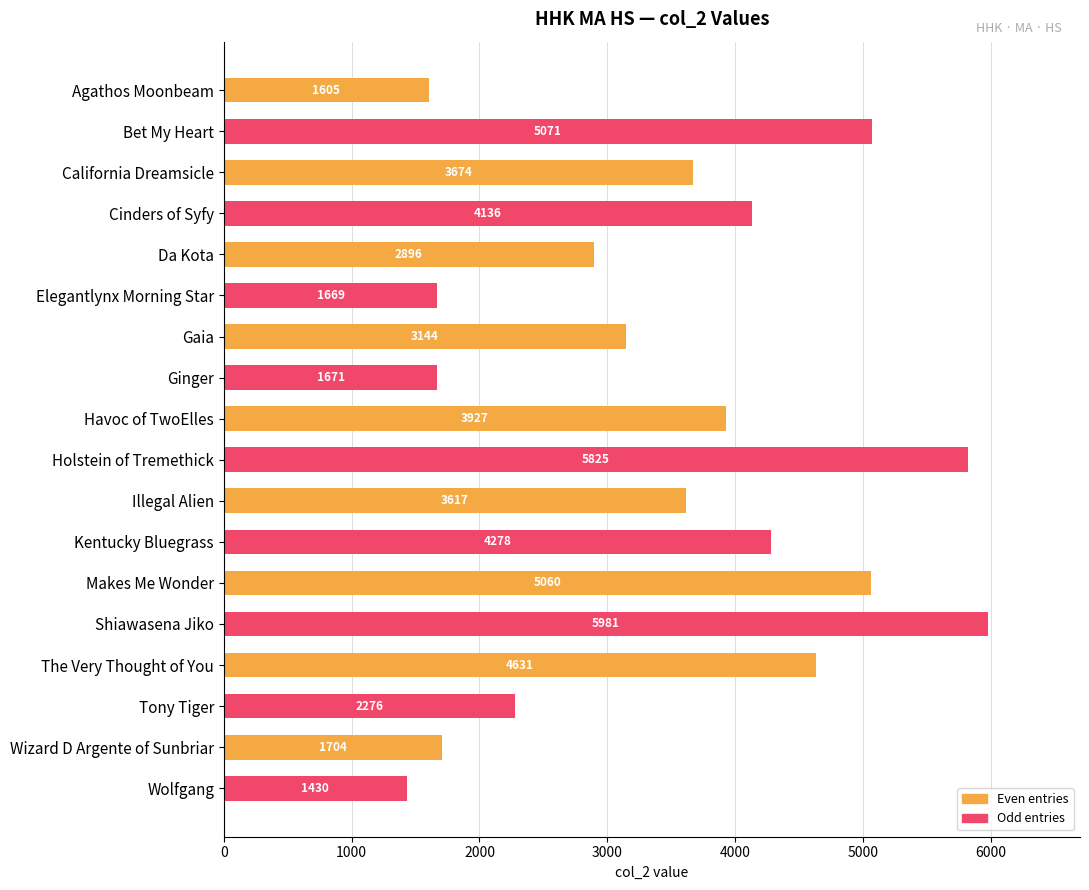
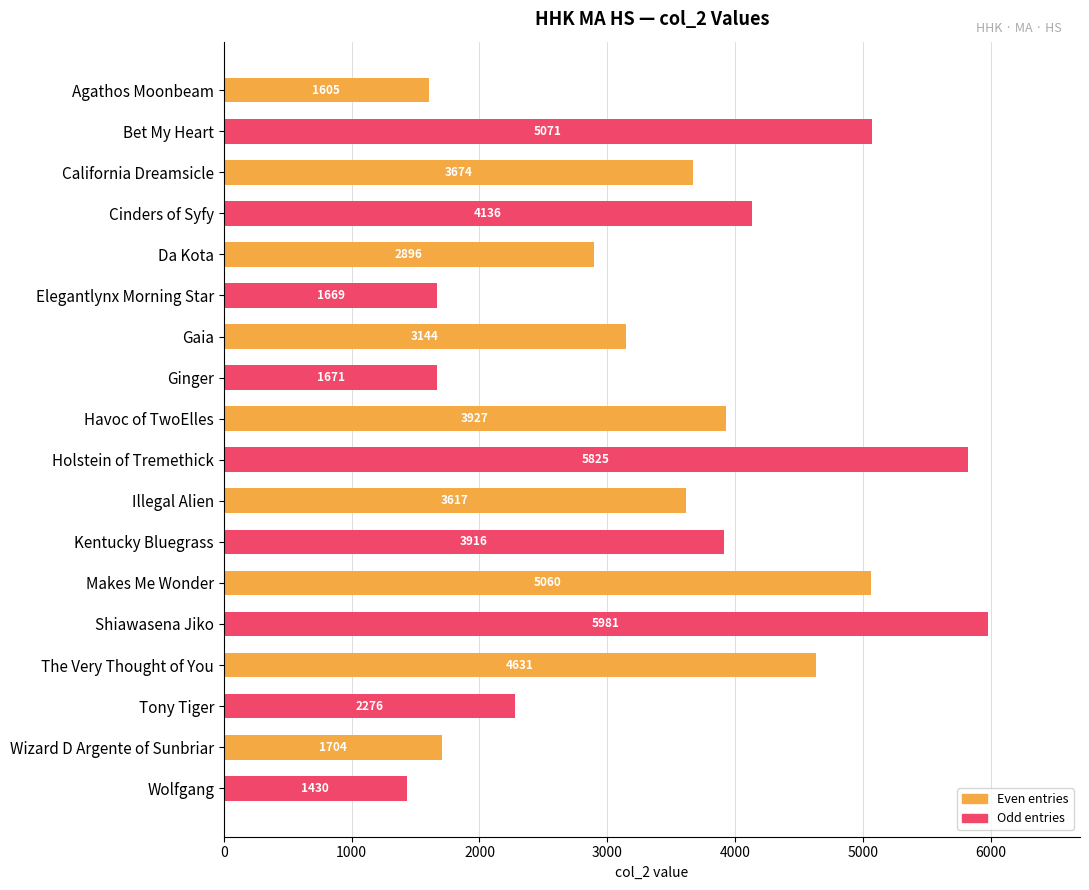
  {
    "Agathos Moonbeam": 1605,
    "Bet My Heart": 5071,
    "California Dreamsicle": 3674,
    "Cinders of Syfy": 4136,
    "Da Kota": 2896,
    "Elegantlynx Morning Star": 1669,
    "Gaia": 3144,
    "Ginger": 1671,
    "Havoc of TwoElles": 3927,
    "Holstein of Tremethick": 5825,
    "Illegal Alien": 3617,
-   "Kentucky Bluegrass": 4278,
+   "Kentucky Bluegrass": 3916,
    "Makes Me Wonder": 5060,
    "Shiawasena Jiko": 5981,
    "The Very Thought of You": 4631,
    "Tony Tiger": 2276,
    "Wizard D Argente of Sunbriar": 1704,
    "Wolfgang": 1430
  }
